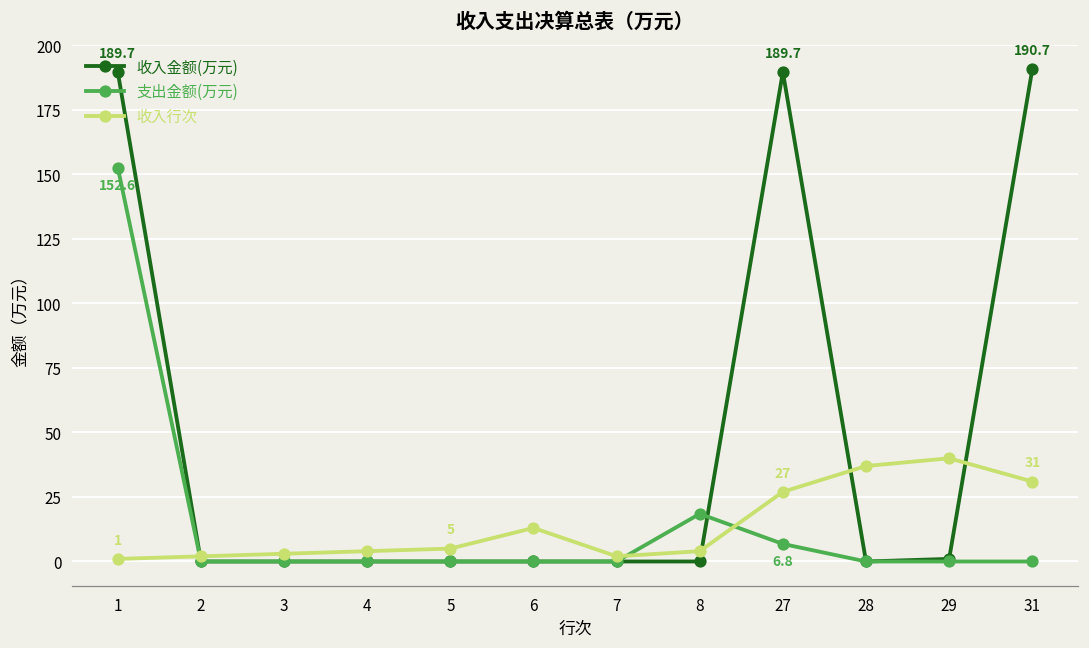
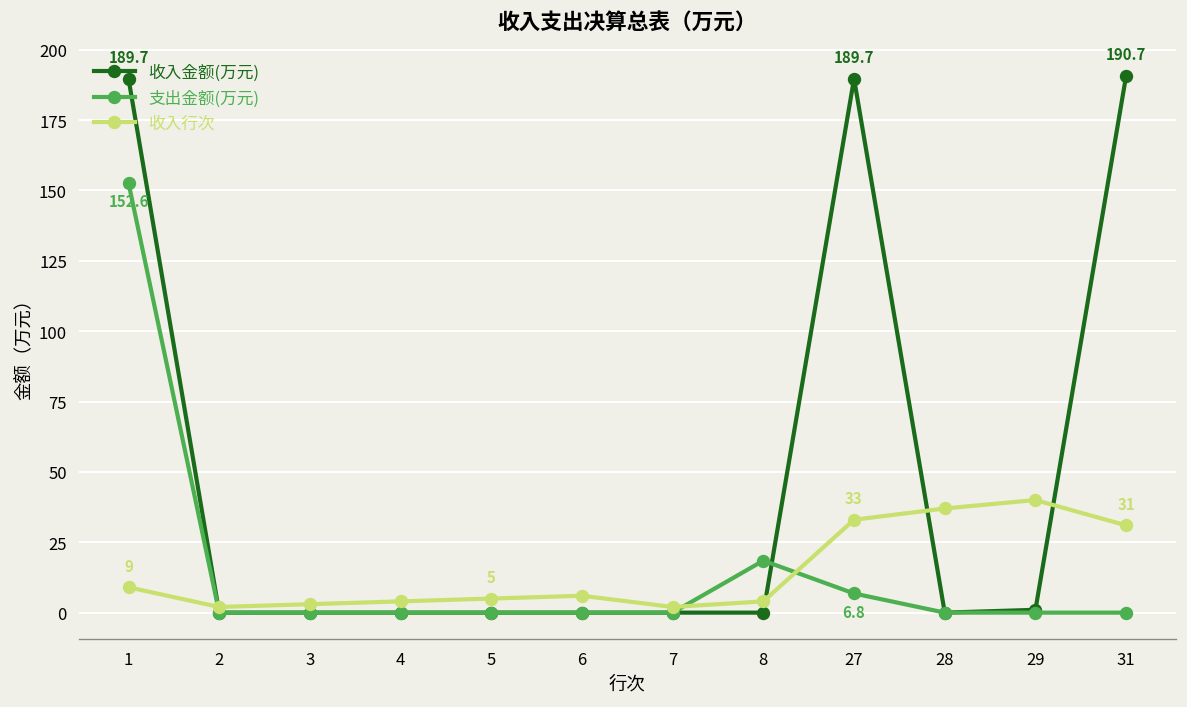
  {
    "收入金额(万元)": {
      "1": 189.7,
      "27": 189.7,
      "31": 190.7
    },
    "支出金额(万元)": {
      "1": 152.6,
      "27": 6.8
    },
    "收入行次": {
-     "1": 1,
+     "1": 9,
      "5": 5,
-     "6": 13,
-     "27": 27,
+     "6": 6,
+     "27": 33,
      "31": 31
    }
  }
